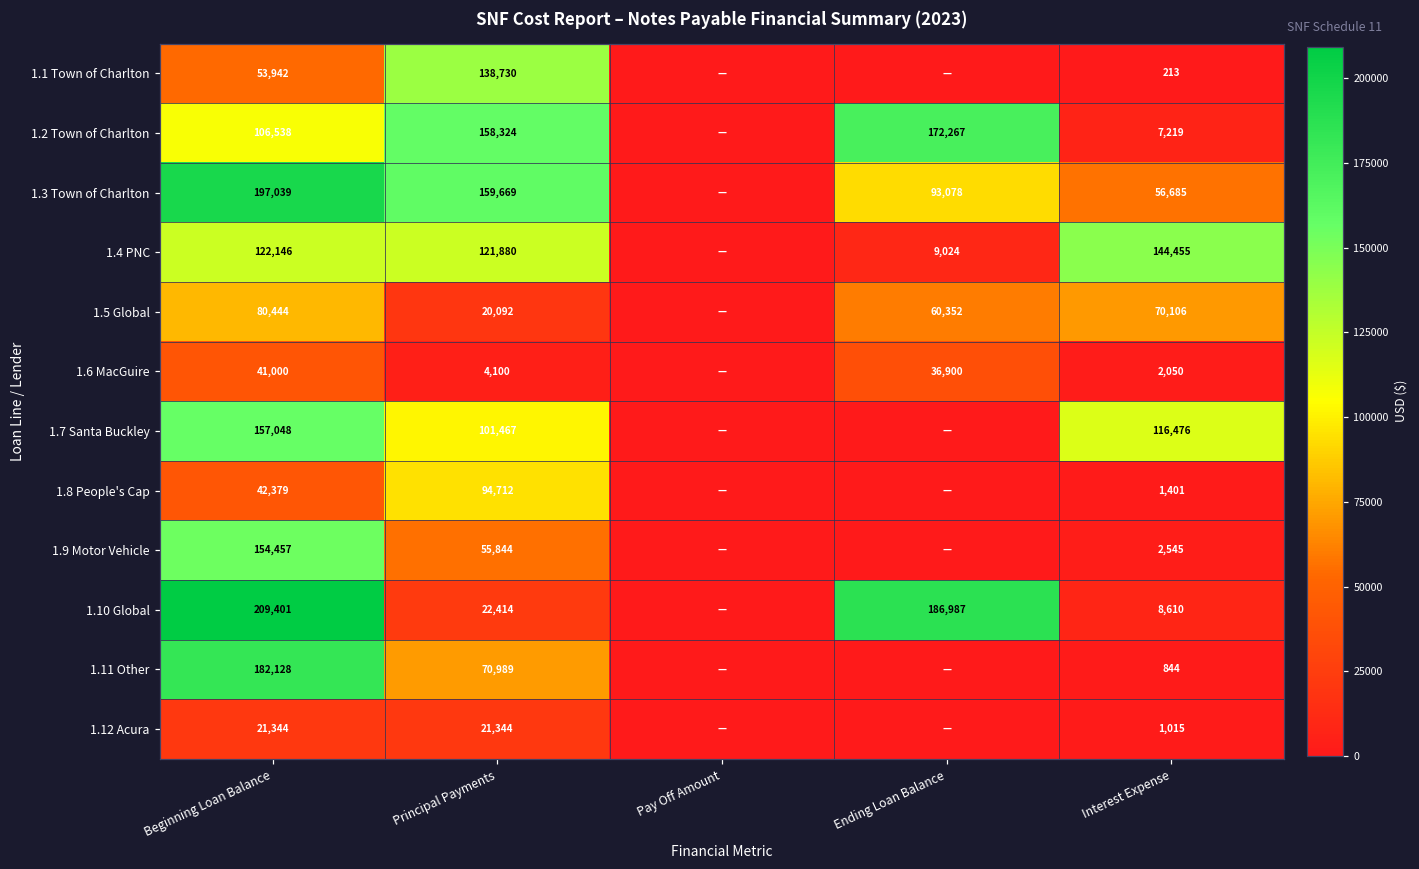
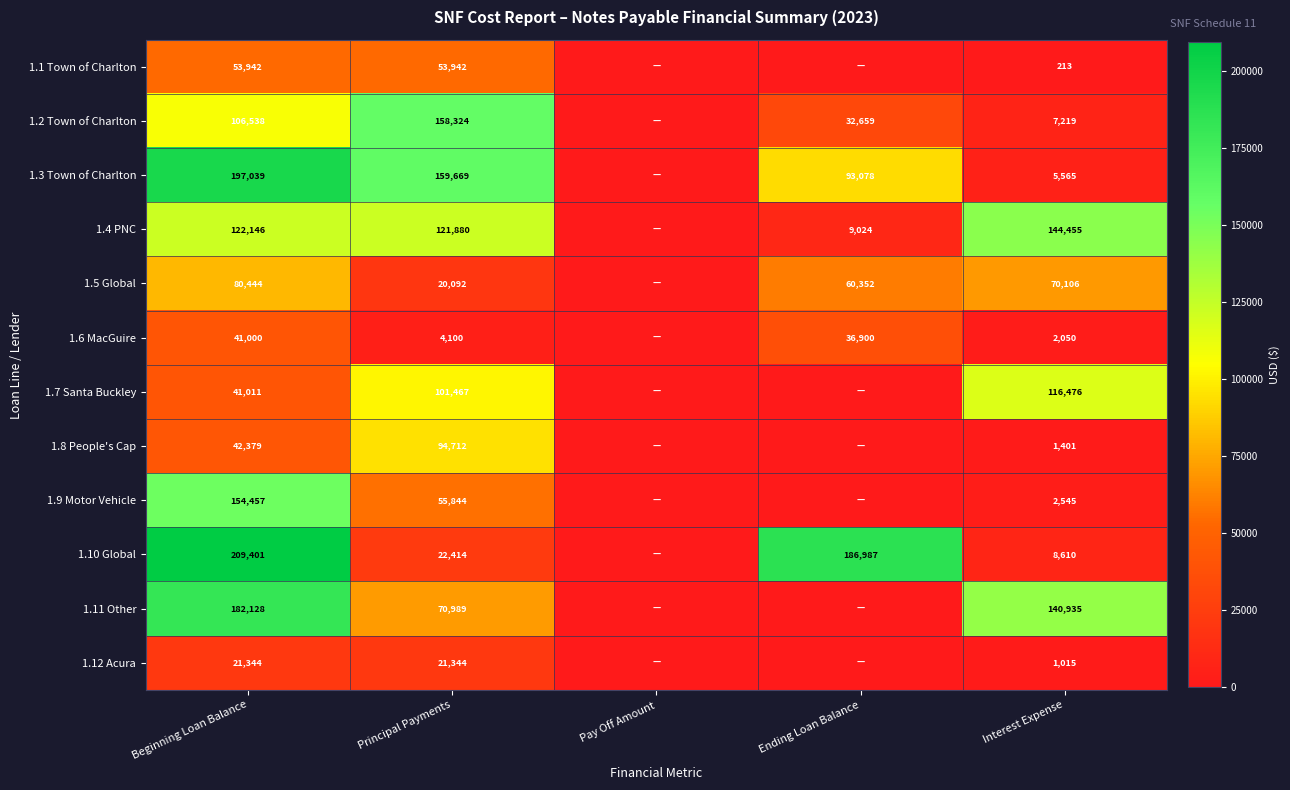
  {
    "1.1 Town of Charlton": {
      "Beginning Loan Balance": "53,942",
-     "Principal Payments": "138,730",
+     "Principal Payments": "53,942",
      "Interest Expense": "213"
    },
    "1.2 Town of Charlton": {
      "Beginning Loan Balance": "106,538",
      "Principal Payments": "158,324",
-     "Ending Loan Balance": "172,267",
+     "Ending Loan Balance": "32,659",
      "Interest Expense": "7,219"
    },
    "1.3 Town of Charlton": {
      "Beginning Loan Balance": "197,039",
      "Principal Payments": "159,669",
      "Ending Loan Balance": "93,078",
-     "Interest Expense": "56,685"
+     "Interest Expense": "5,565"
    },
    "1.4 PNC": {
      "Beginning Loan Balance": "122,146",
      "Principal Payments": "121,880",
      "Ending Loan Balance": "9,024",
      "Interest Expense": "144,455"
    },
    "1.5 Global": {
      "Beginning Loan Balance": "80,444",
      "Principal Payments": "20,092",
      "Ending Loan Balance": "60,352",
      "Interest Expense": "70,106"
    },
    "1.6 MacGuire": {
      "Beginning Loan Balance": "41,000",
      "Principal Payments": "4,100",
      "Ending Loan Balance": "36,900",
      "Interest Expense": "2,050"
    },
    "1.7 Santa Buckley": {
-     "Beginning Loan Balance": "157,048",
+     "Beginning Loan Balance": "41,011",
      "Principal Payments": "101,467",
      "Interest Expense": "116,476"
    },
    "1.8 People's Cap": {
      "Beginning Loan Balance": "42,379",
      "Principal Payments": "94,712",
      "Interest Expense": "1,401"
    },
    "1.9 Motor Vehicle": {
      "Beginning Loan Balance": "154,457",
      "Principal Payments": "55,844",
      "Interest Expense": "2,545"
    },
    "1.10 Global": {
      "Beginning Loan Balance": "209,401",
      "Principal Payments": "22,414",
      "Ending Loan Balance": "186,987",
      "Interest Expense": "8,610"
    },
    "1.11 Other": {
      "Beginning Loan Balance": "182,128",
      "Principal Payments": "70,989",
-     "Interest Expense": "844"
+     "Interest Expense": "140,935"
    },
    "1.12 Acura": {
      "Beginning Loan Balance": "21,344",
      "Principal Payments": "21,344",
      "Interest Expense": "1,015"
    }
  }
